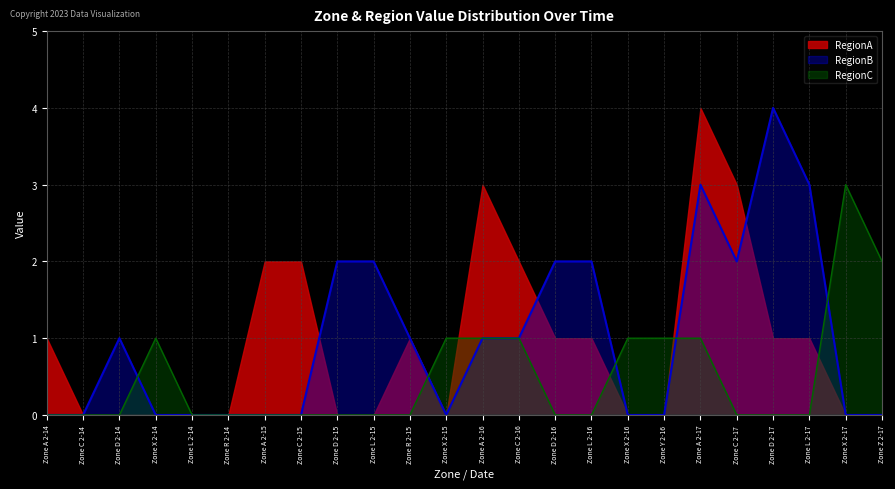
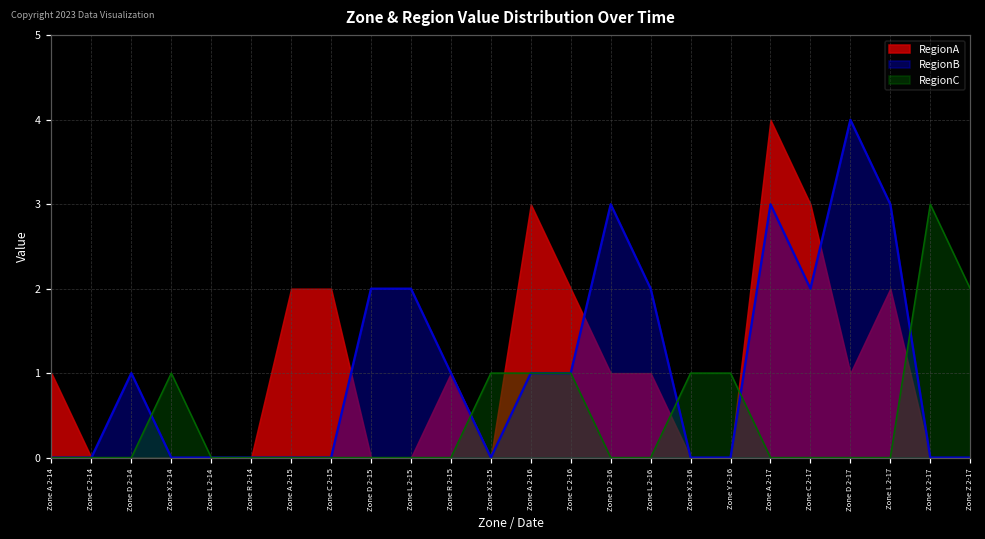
  {
    "RegionA": {
      "Zone A 2-14": 1,
      "Zone A 2-15": 2,
      "Zone C 2-15": 2,
      "Zone A 2-16": 3,
      "Zone C 2-16": 2,
      "Zone D 2-16": 1,
      "Zone L 2-16": 1,
      "Zone A 2-17": 4,
      "Zone C 2-17": 3,
      "Zone D 2-17": 1,
-     "Zone L 2-17": 1
+     "Zone L 2-17": 2
    },
    "RegionB": {
      "Zone D 2-14": 1,
      "Zone D 2-15": 2,
      "Zone L 2-15": 2,
-     "Zone D 2-16": 2,
+     "Zone D 2-16": 3,
      "Zone L 2-16": 2,
      "Zone A 2-17": 3,
      "Zone C 2-17": 2,
      "Zone D 2-17": 4,
      "Zone L 2-17": 3
    },
    "RegionC": {
      "Zone X 2-14": 1,
      "Zone R 2-15": 0,
      "Zone X 2-15": 1,
      "Zone D 2-16": 0,
      "Zone L 2-16": 0,
      "Zone X 2-16": 1,
      "Zone Y 2-16": 1,
-     "Zone A 2-17": 1,
+     "Zone A 2-17": 0,
      "Zone C 2-17": 0,
      "Zone D 2-17": 0,
      "Zone L 2-17": 0,
      "Zone X 2-17": 3,
      "Zone Z 2-17": 2
    }
  }
